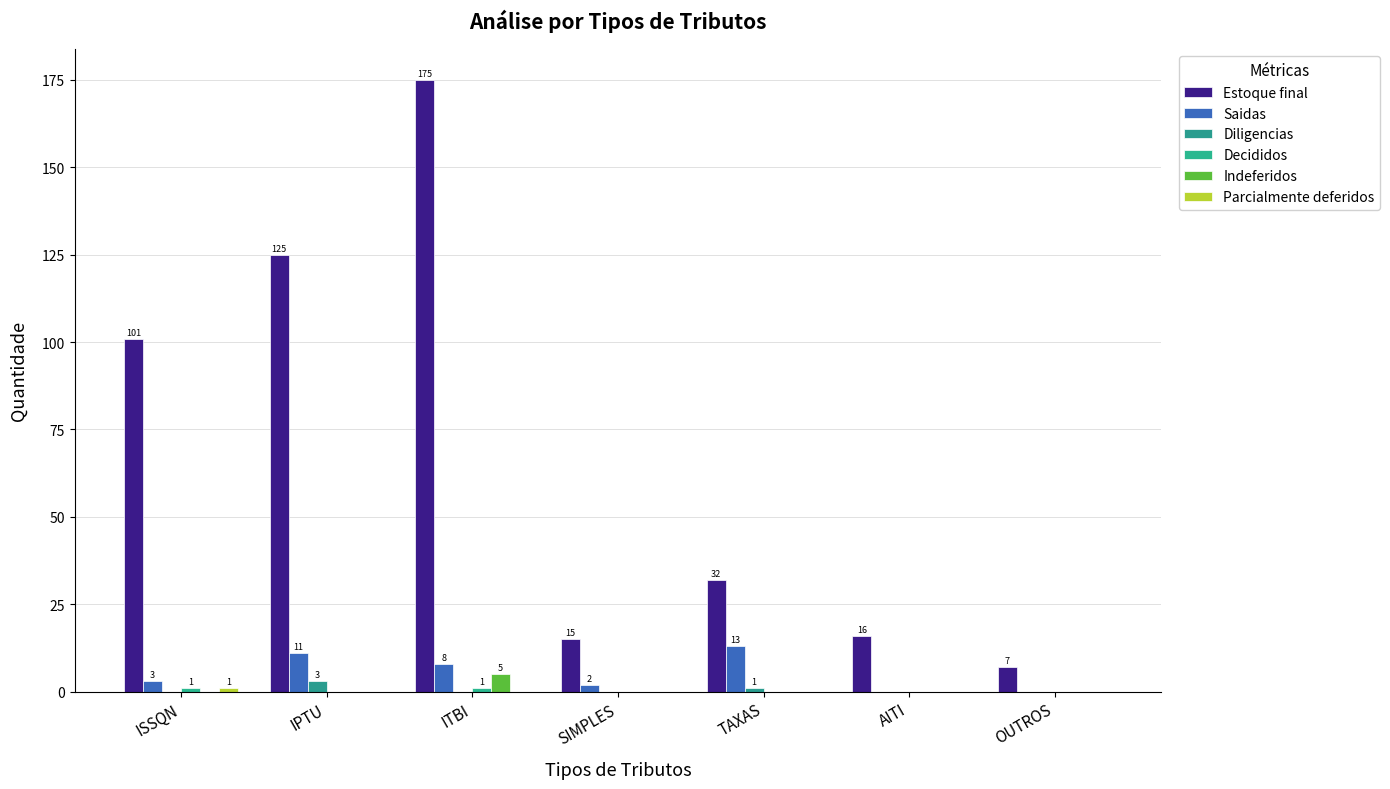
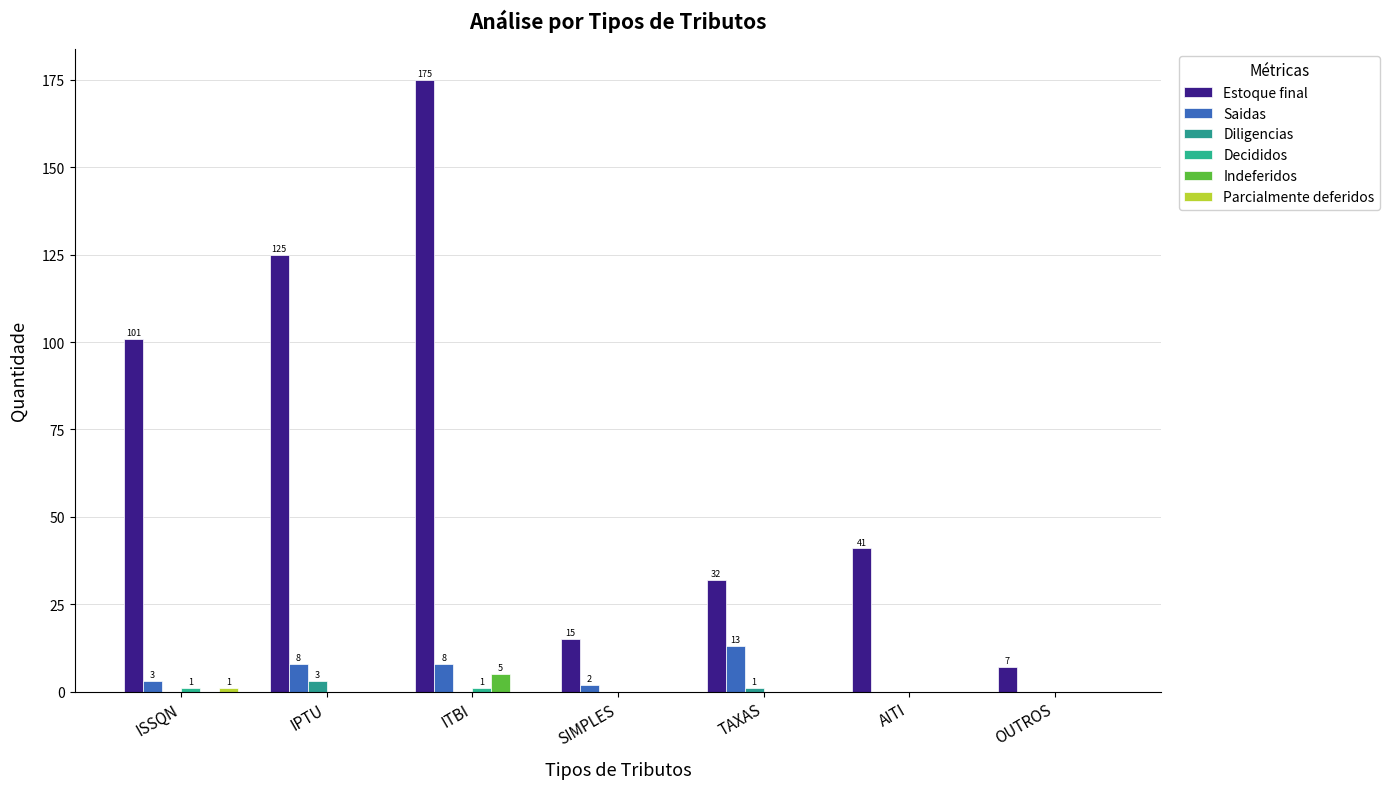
  {
    "Estoque final": {
      "ISSQN": 101,
      "IPTU": 125,
      "ITBI": 175,
      "SIMPLES": 15,
      "TAXAS": 32,
-     "AITI": 16,
+     "AITI": 41,
      "OUTROS": 7
    },
    "Saidas": {
      "ISSQN": 3,
-     "IPTU": 11,
+     "IPTU": 8,
      "ITBI": 8,
      "SIMPLES": 2,
      "TAXAS": 13
    },
    "Indeferidos": {
      "ITBI": 5
    },
    "Parcialmente deferidos": {
      "ISSQN": 1
    }
  }
